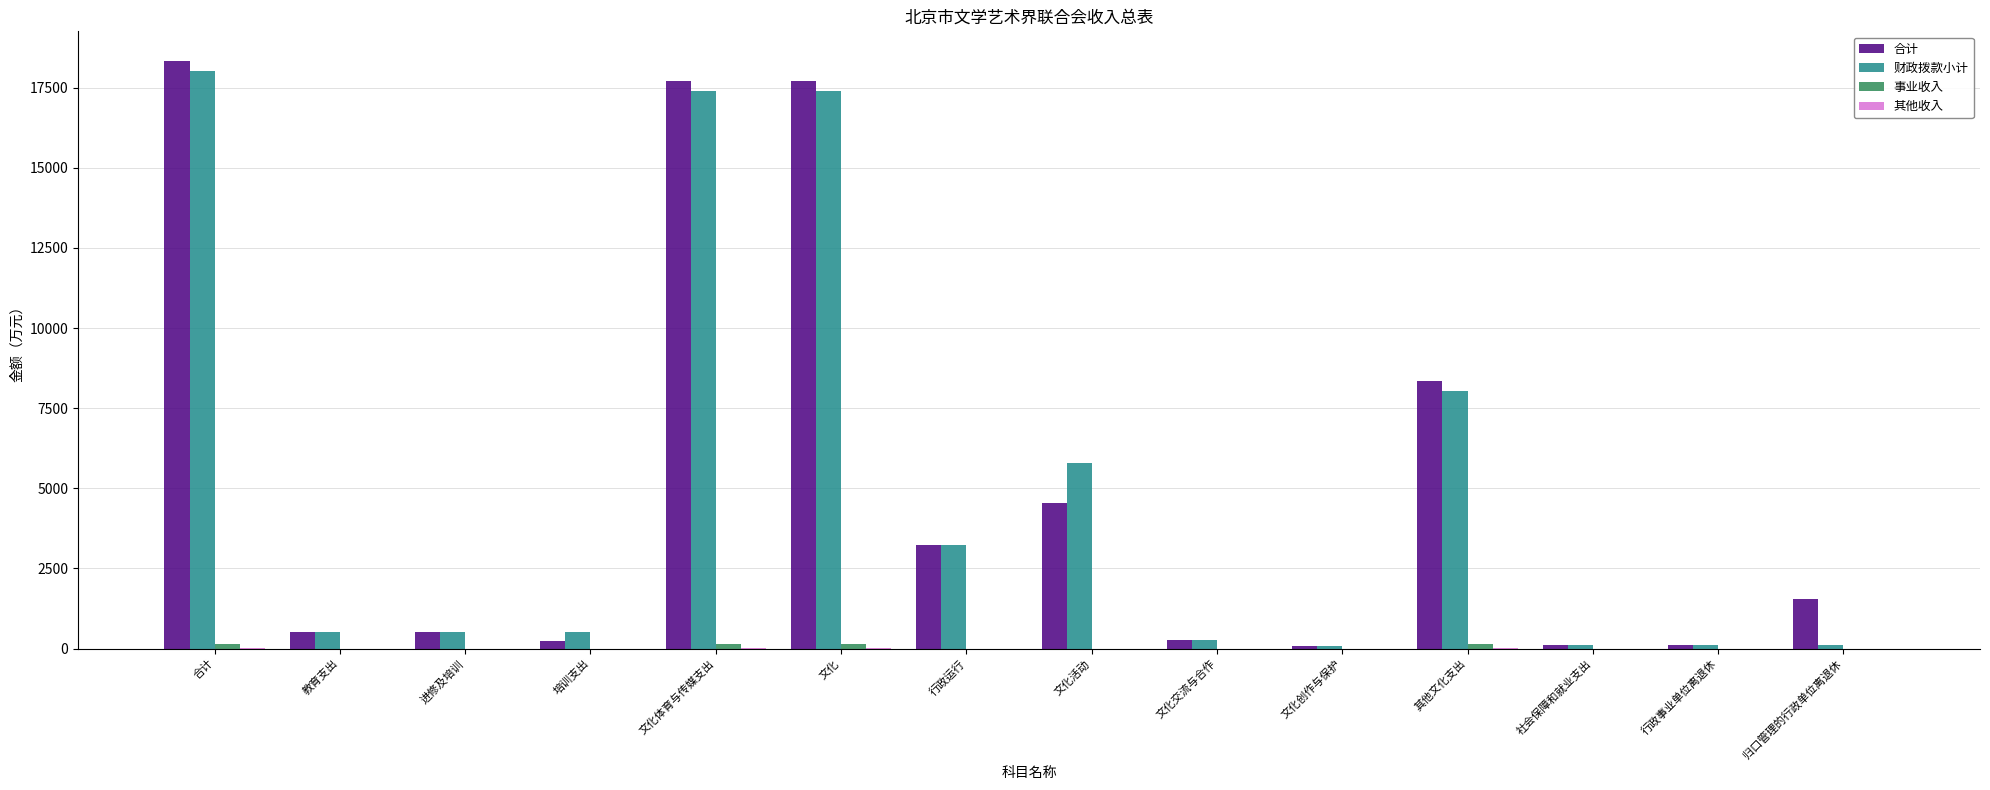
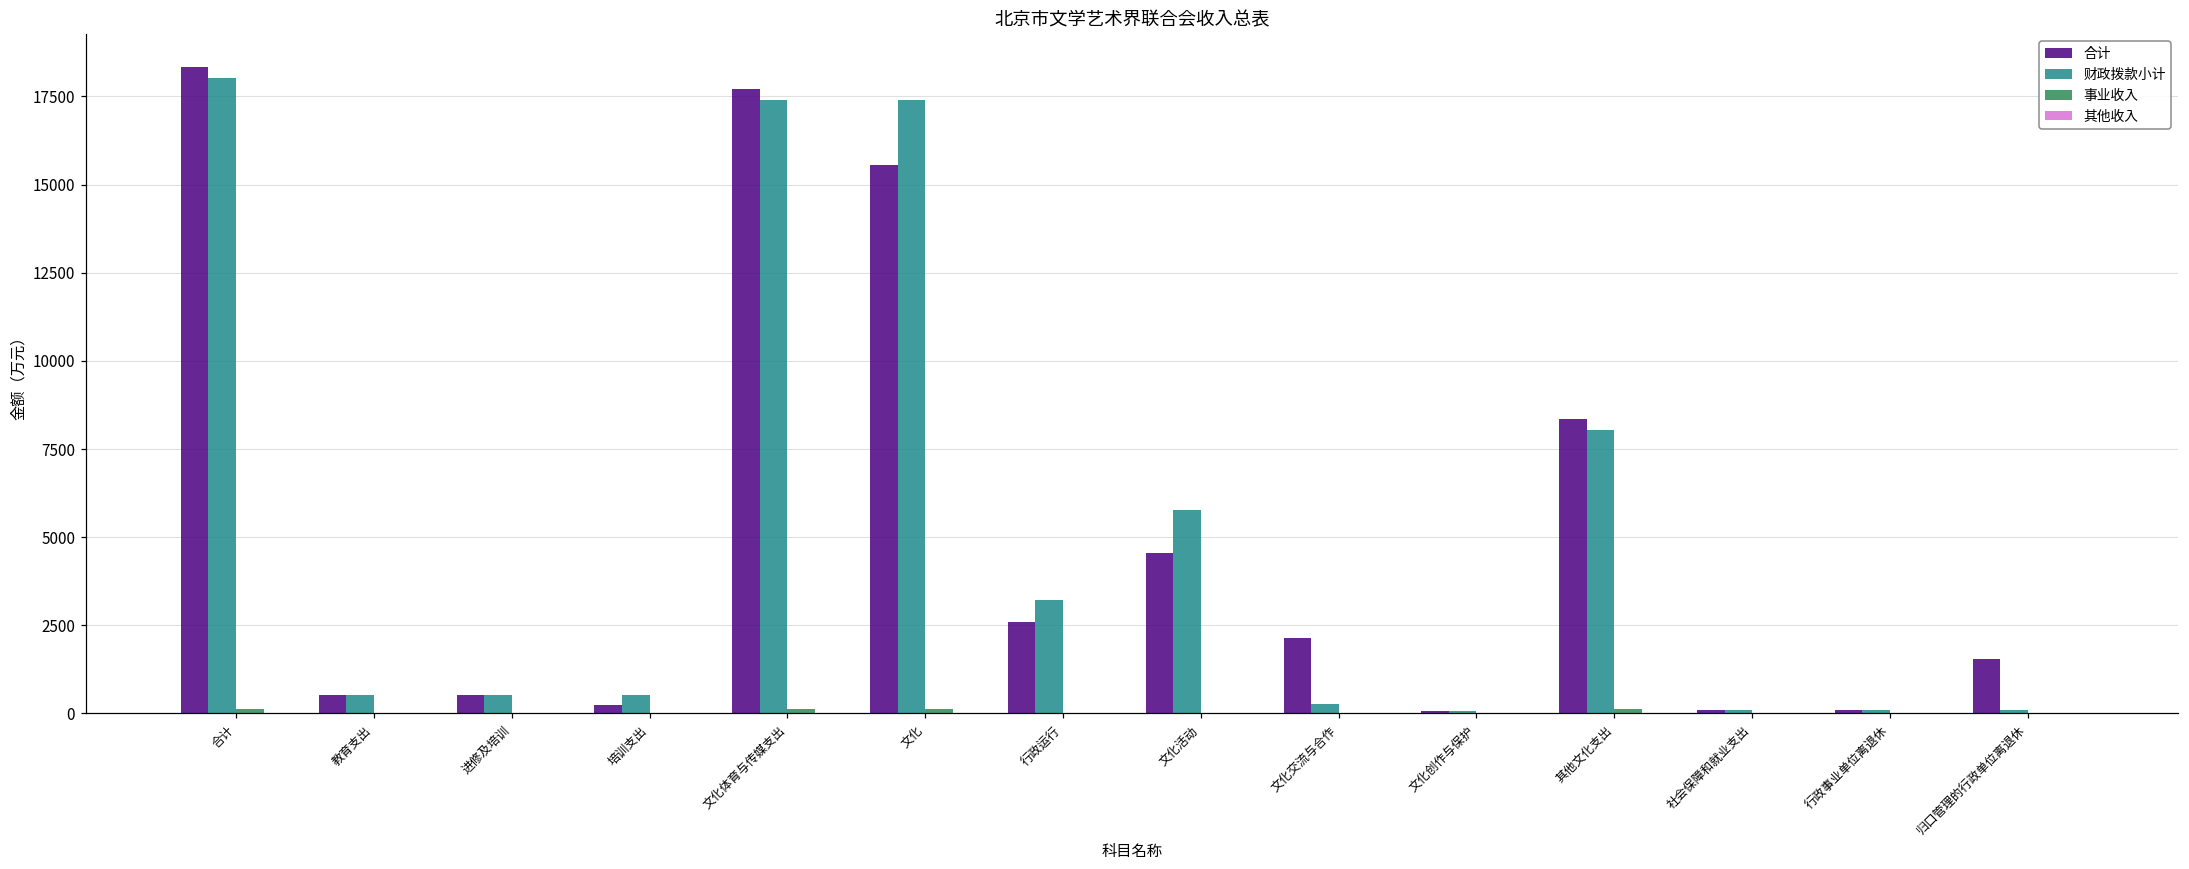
  {
    "合计": {
      "合计": 18300,
      "教育支出": 500,
      "进修及培训": 500,
      "培训支出": 200,
      "文化体育与传媒支出": 17700,
-     "文化": 17700,
-     "行政运行": 3200,
+     "文化": 15500,
+     "行政运行": 2600,
      "文化活动": 4500,
-     "文化交流与合作": 300,
+     "文化交流与合作": 2100,
      "其他文化支出": 8300,
      "社会保障和就业支出": 100,
      "行政事业单位离退休": 100,
      "归口管理的行政单位离退休": 1500
    },
    "其他收入": {
      "教育支出": 0,
      "进修及培训": 0,
      "培训支出": 0,
      "行政运行": 0,
      "文化活动": 0,
      "文化交流与合作": 0,
      "文化创作与保护": 0,
      "社会保障和就业支出": 0,
      "行政事业单位离退休": 0,
      "归口管理的行政单位离退休": 0
    }
  }
